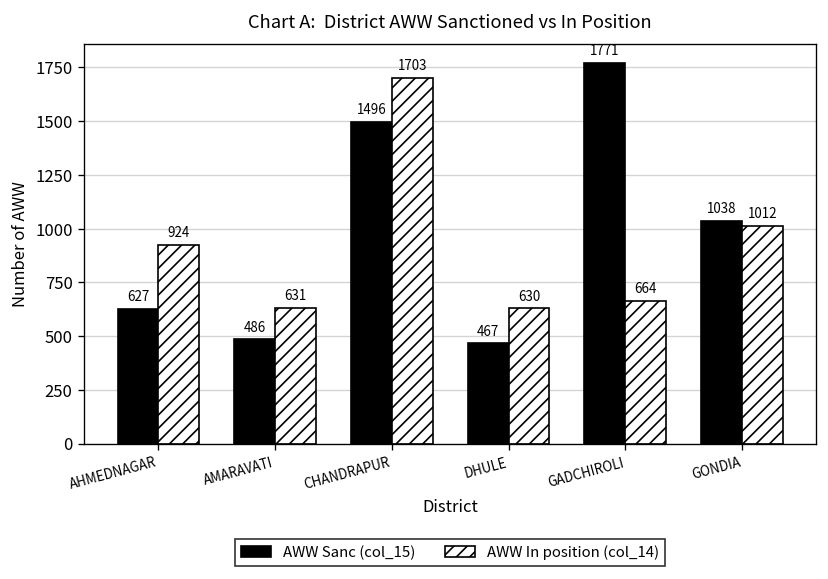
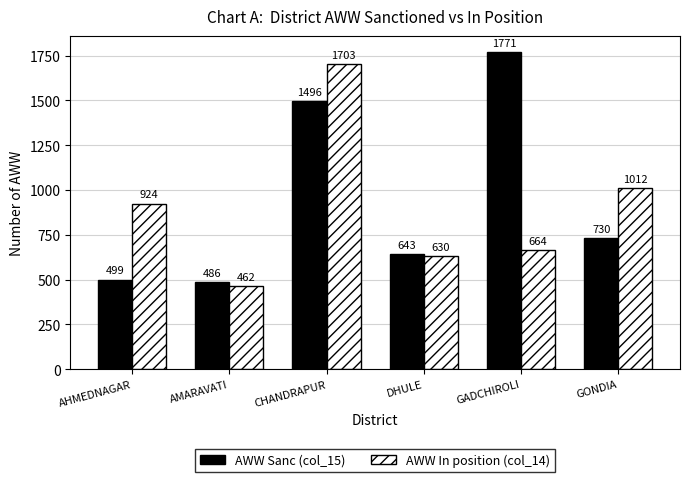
  {
    "AWW Sanc (col_15)": {
-     "AHMEDNAGAR": 627,
+     "AHMEDNAGAR": 499,
      "AMARAVATI": 486,
      "CHANDRAPUR": 1496,
-     "DHULE": 467,
+     "DHULE": 643,
      "GADCHIROLI": 1771,
-     "GONDIA": 1038
+     "GONDIA": 730
    },
    "AWW In position (col_14)": {
      "AHMEDNAGAR": 924,
-     "AMARAVATI": 631,
+     "AMARAVATI": 462,
      "CHANDRAPUR": 1703,
      "DHULE": 630,
      "GADCHIROLI": 664,
      "GONDIA": 1012
    }
  }
